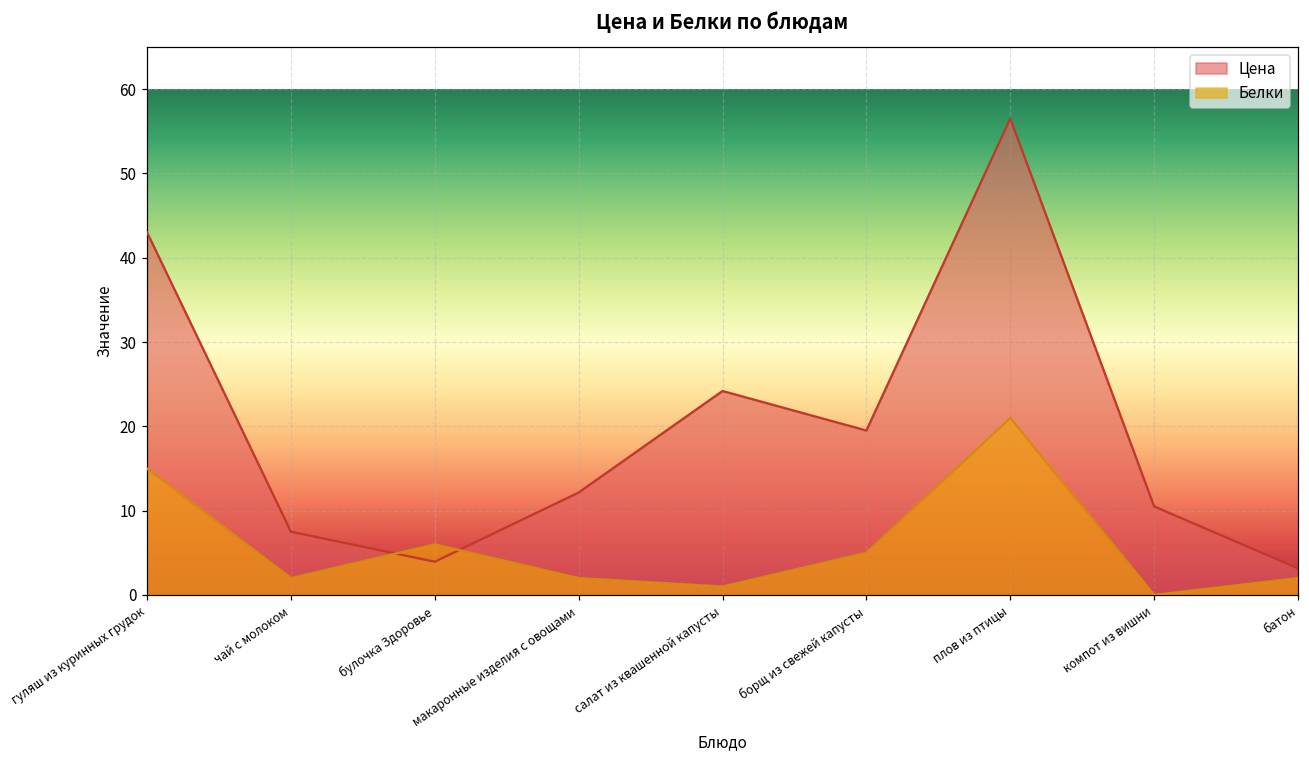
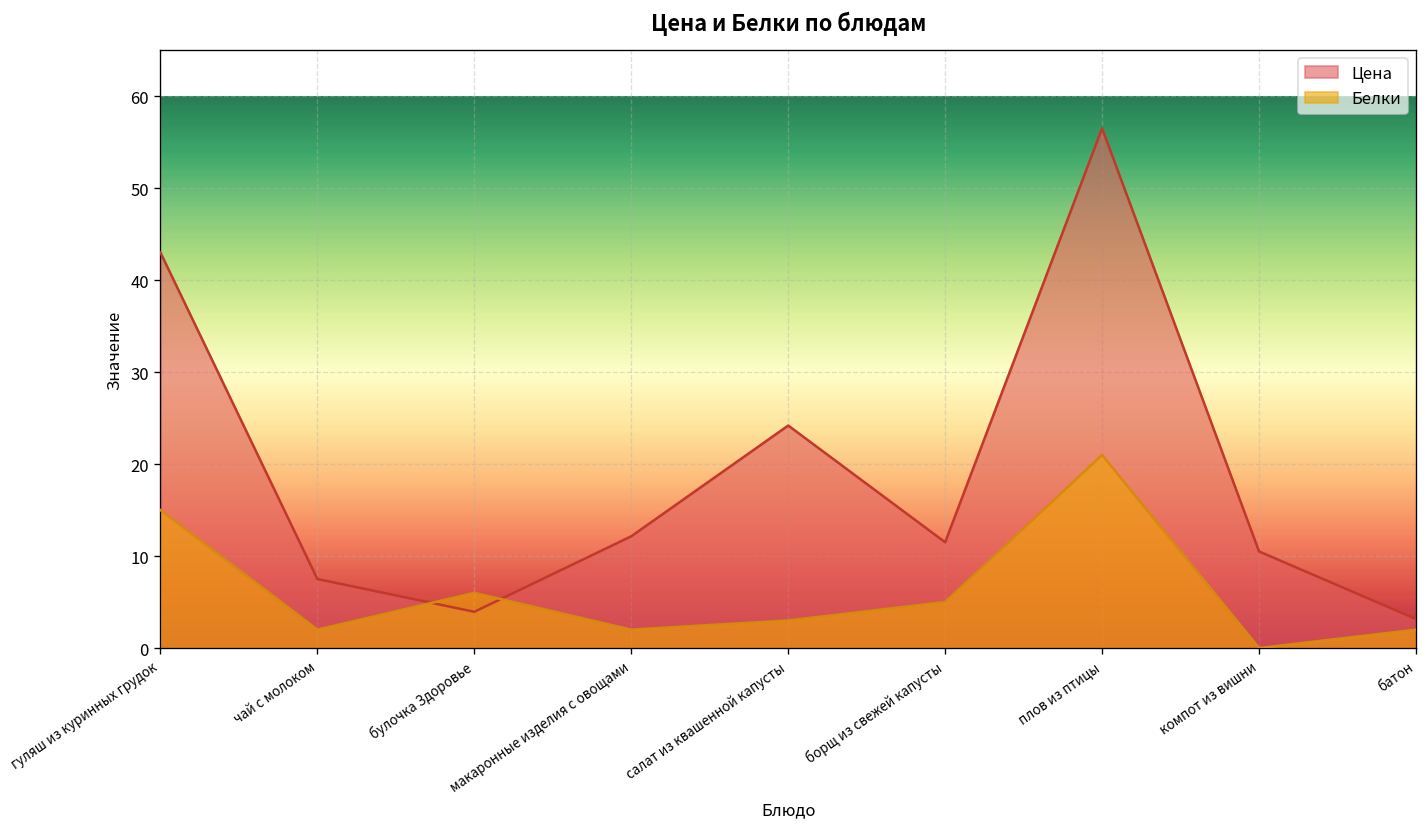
  {
    "Цена": {
      "гуляш из куринных грудок": 43,
      "чай с молоком": 8,
      "булочка Здоровье": 4,
      "макаронные изделия с овощами": 12,
      "салат из квашенной капусты": 24,
-     "борщ из свежей капусты": 20,
+     "борщ из свежей капусты": 12,
      "плов из птицы": 57,
      "компот из вишни": 11,
      "батон": 3
    },
    "Белки": {
      "гуляш из куринных грудок": 15,
      "чай с молоком": 2,
      "булочка Здоровье": 6,
      "макаронные изделия с овощами": 2,
-     "салат из квашенной капусты": 1,
+     "салат из квашенной капусты": 3,
      "борщ из свежей капусты": 5,
      "плов из птицы": 21,
      "компот из вишни": 0,
      "батон": 2
    }
  }
